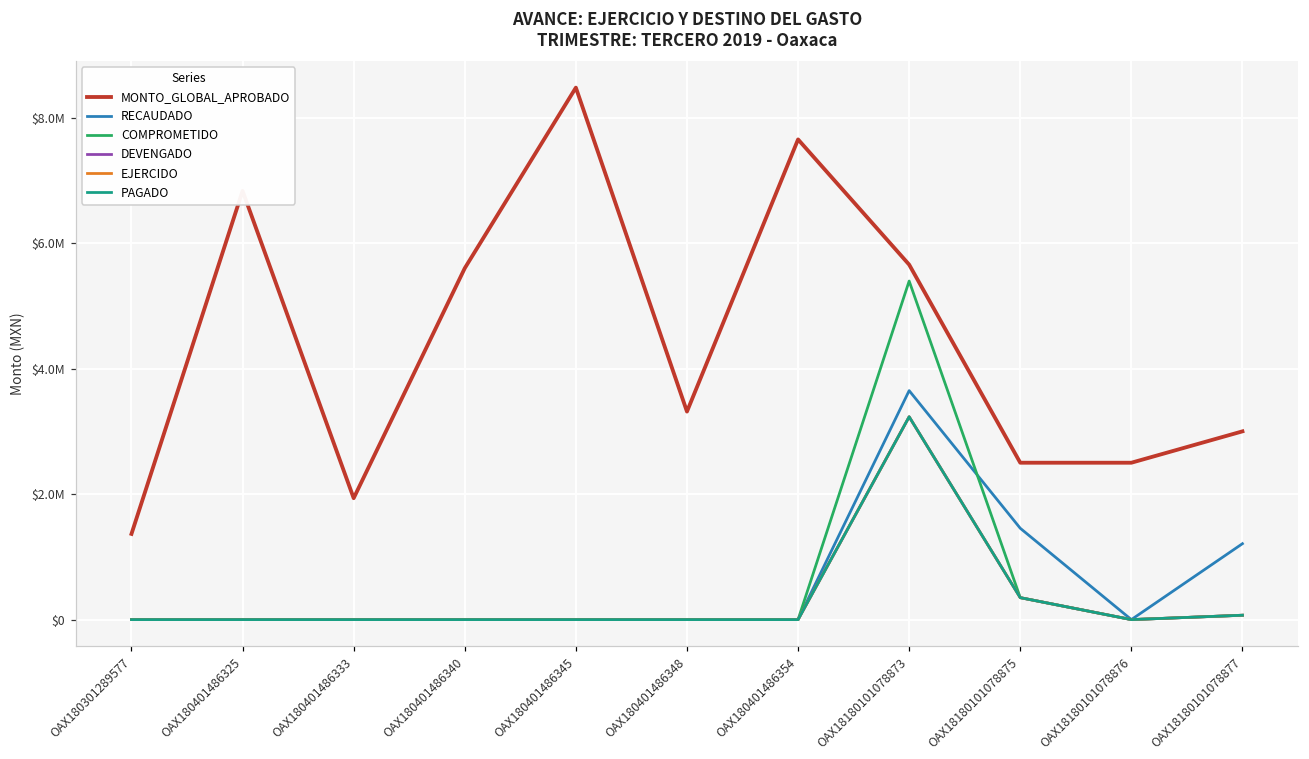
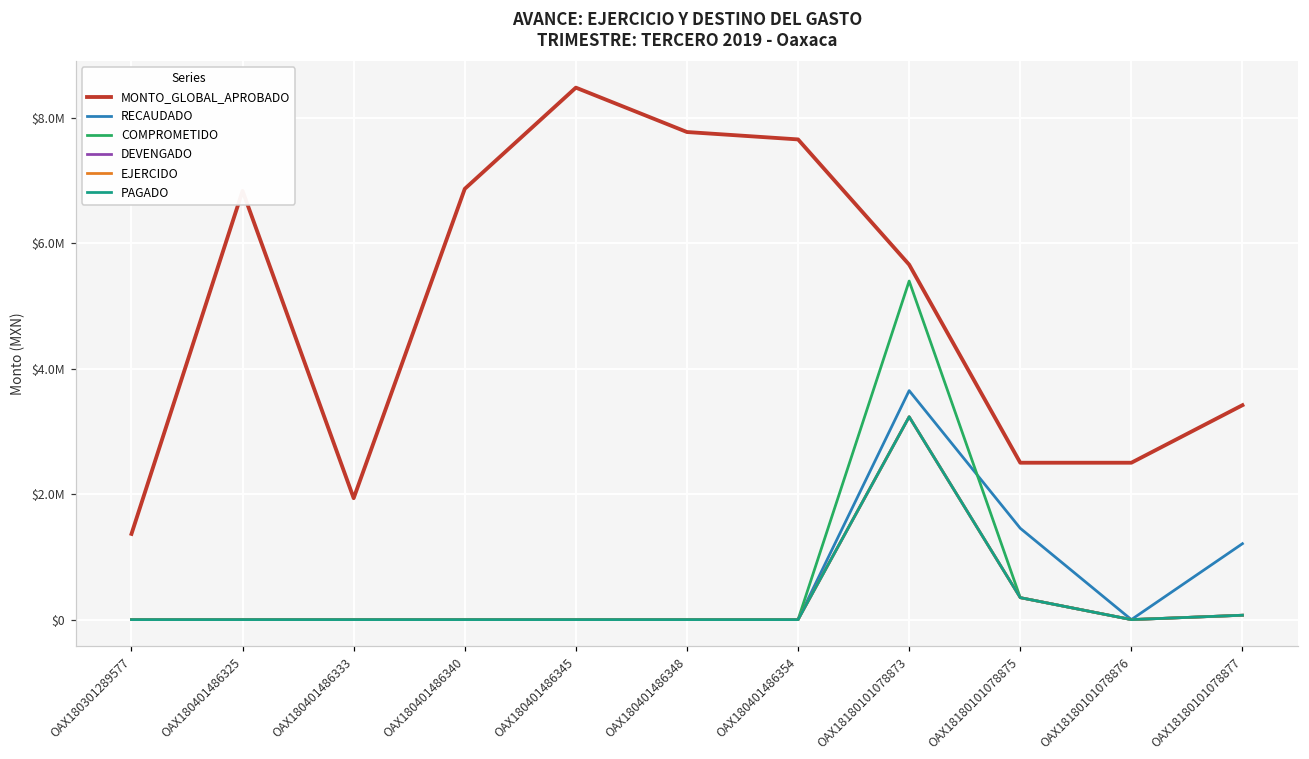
  {
    "MONTO_GLOBAL_APROBADO": {
      "OAX180301289577": "$1400000",
      "OAX180401486325": "$6800000",
      "OAX180401486333": "$1900000",
-     "OAX180401486340": "$5600000",
+     "OAX180401486340": "$6900000",
      "OAX180401486345": "$8500000",
-     "OAX180401486348": "$3300000",
+     "OAX180401486348": "$7800000",
      "OAX180401486354": "$7700000",
      "OAX18180101078873": "$5700000",
      "OAX18180101078875": "$2500000",
      "OAX18180101078876": "$2500000",
-     "OAX18180101078877": "$3000000"
+     "OAX18180101078877": "$3400000"
    },
    "RECAUDADO": {
      "OAX18180101078873": "$3600000",
      "OAX18180101078875": "$1500000",
      "OAX18180101078877": "$1200000"
    }
  }
